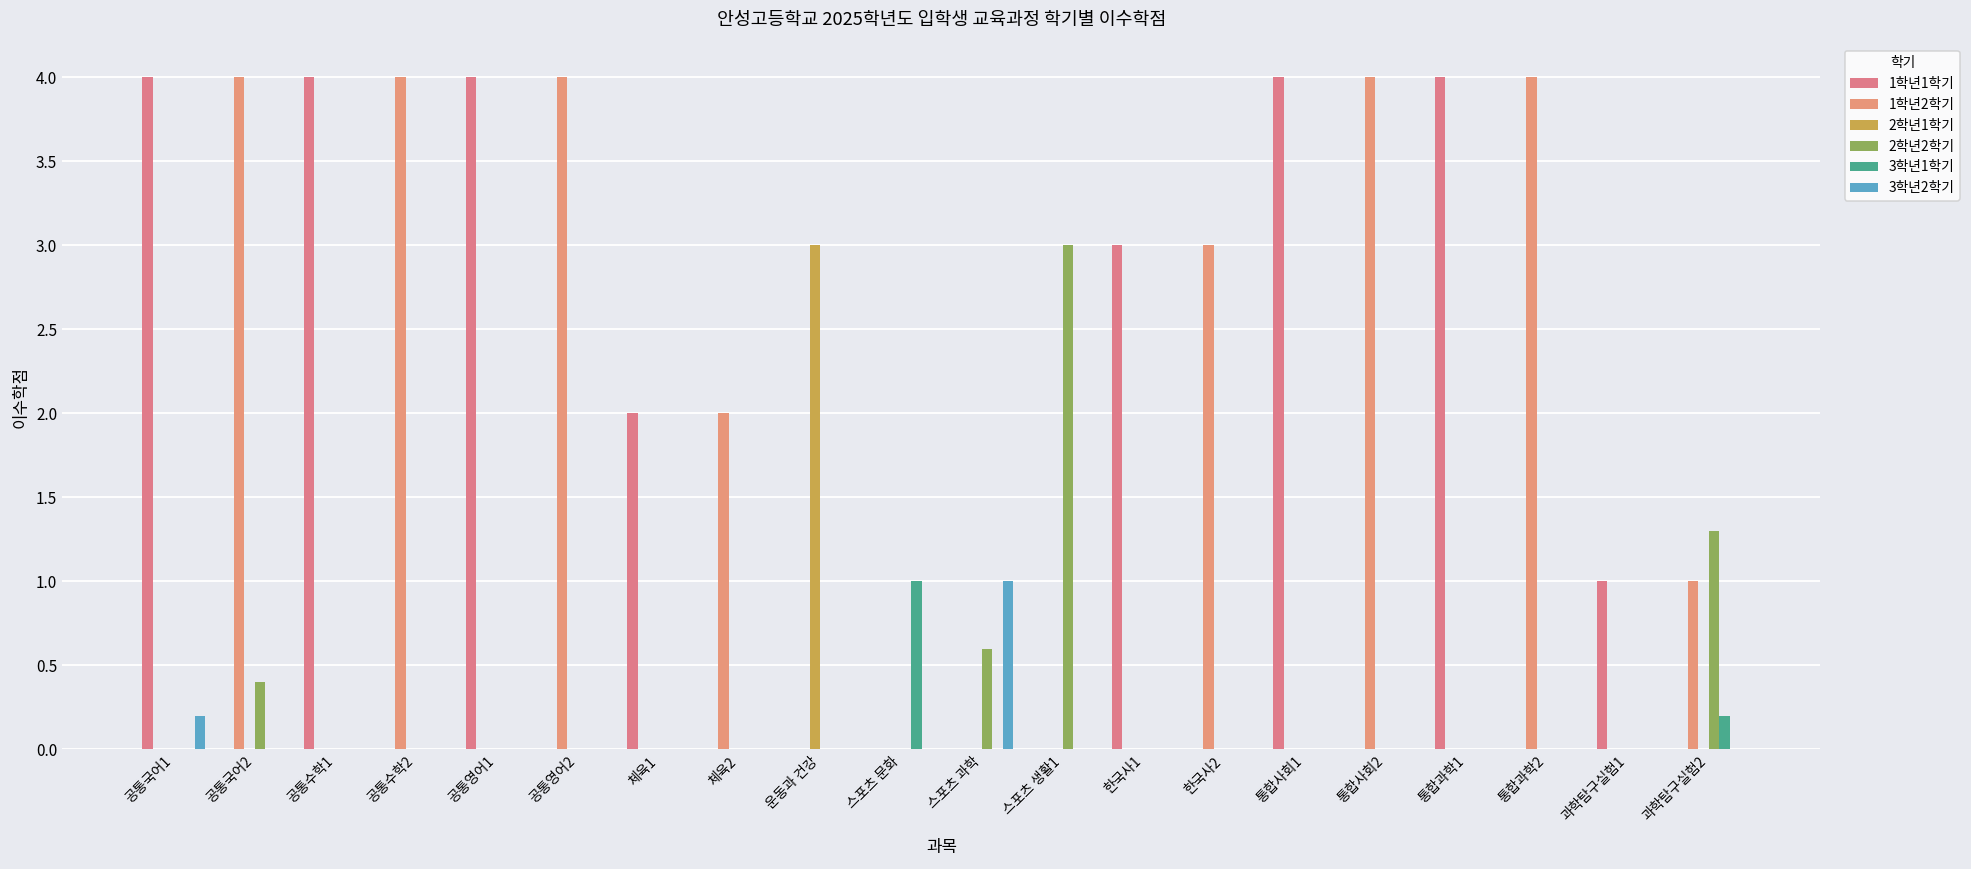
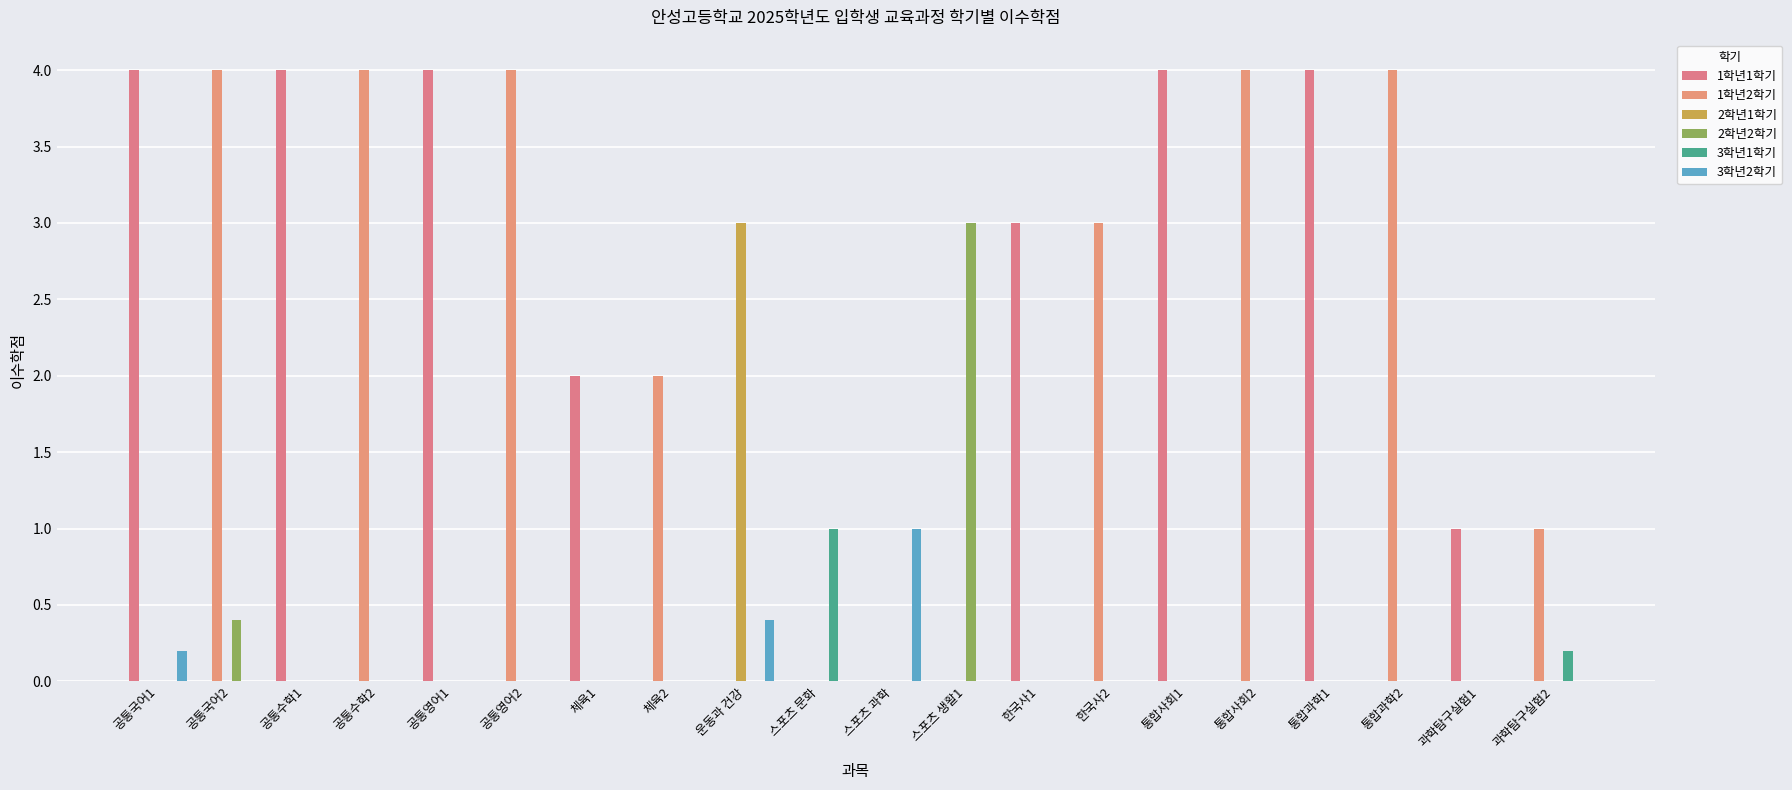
  {
    "2학년2학기": {
      "공통국어1": 0.0,
      "공통국어2": 0.4,
      "공통수학1": 0.0,
      "공통수학2": 0.0,
      "공통영어1": 0.0,
      "공통영어2": 0.0,
      "체육1": 0.0,
      "체육2": 0.0,
      "운동과 건강": 0.0,
      "스포츠 문화": 0.0,
-     "스포츠 과학": 0.6,
+     "스포츠 과학": 0.0,
      "스포츠 생활1": 3.0,
      "한국사1": 0.0,
      "한국사2": 0.0,
      "통합사회1": 0.0,
      "통합사회2": 0.0,
      "통합과학1": 0.0,
      "통합과학2": 0.0,
      "과학탐구실험1": 0.0,
-     "과학탐구실험2": 1.3
+     "과학탐구실험2": 0.0
    },
    "3학년1학기": {
      "공통국어1": 0.0,
      "공통국어2": 0.0,
      "공통수학1": 0.0,
      "공통수학2": 0.0,
      "공통영어1": 0.0,
      "공통영어2": 0.0,
      "체육1": 0.0,
      "체육2": 0.0,
      "운동과 건강": 0.0,
      "스포츠 문화": 1.0,
      "스포츠 과학": 0.0,
      "스포츠 생활1": 0.0,
      "한국사1": 0.0,
      "한국사2": 0.0,
      "통합사회1": 0.0,
      "통합사회2": 0.0,
      "통합과학1": 0.0,
      "통합과학2": 0.0,
      "과학탐구실험1": 0.0,
      "과학탐구실험2": 0.2
    },
    "3학년2학기": {
      "공통국어1": 0.2,
      "공통국어2": 0.0,
      "공통수학1": 0.0,
      "공통수학2": 0.0,
      "공통영어1": 0.0,
      "공통영어2": 0.0,
      "체육1": 0.0,
      "체육2": 0.0,
-     "운동과 건강": 0.0,
+     "운동과 건강": 0.4,
      "스포츠 문화": 0.0,
      "스포츠 과학": 1.0,
      "스포츠 생활1": 0.0,
      "한국사1": 0.0,
      "한국사2": 0.0,
      "통합사회1": 0.0,
      "통합사회2": 0.0,
      "통합과학1": 0.0,
      "통합과학2": 0.0,
      "과학탐구실험1": 0.0,
      "과학탐구실험2": 0.0
    }
  }
